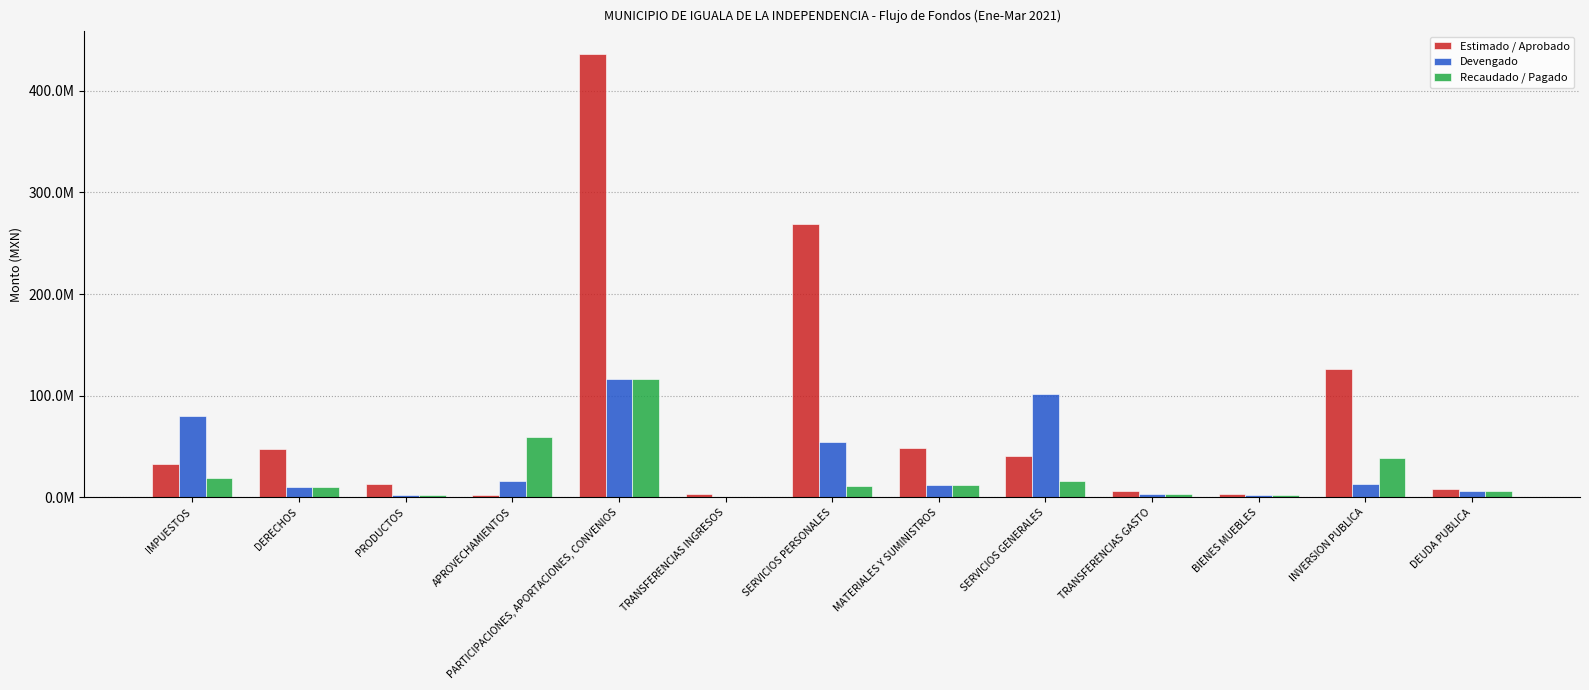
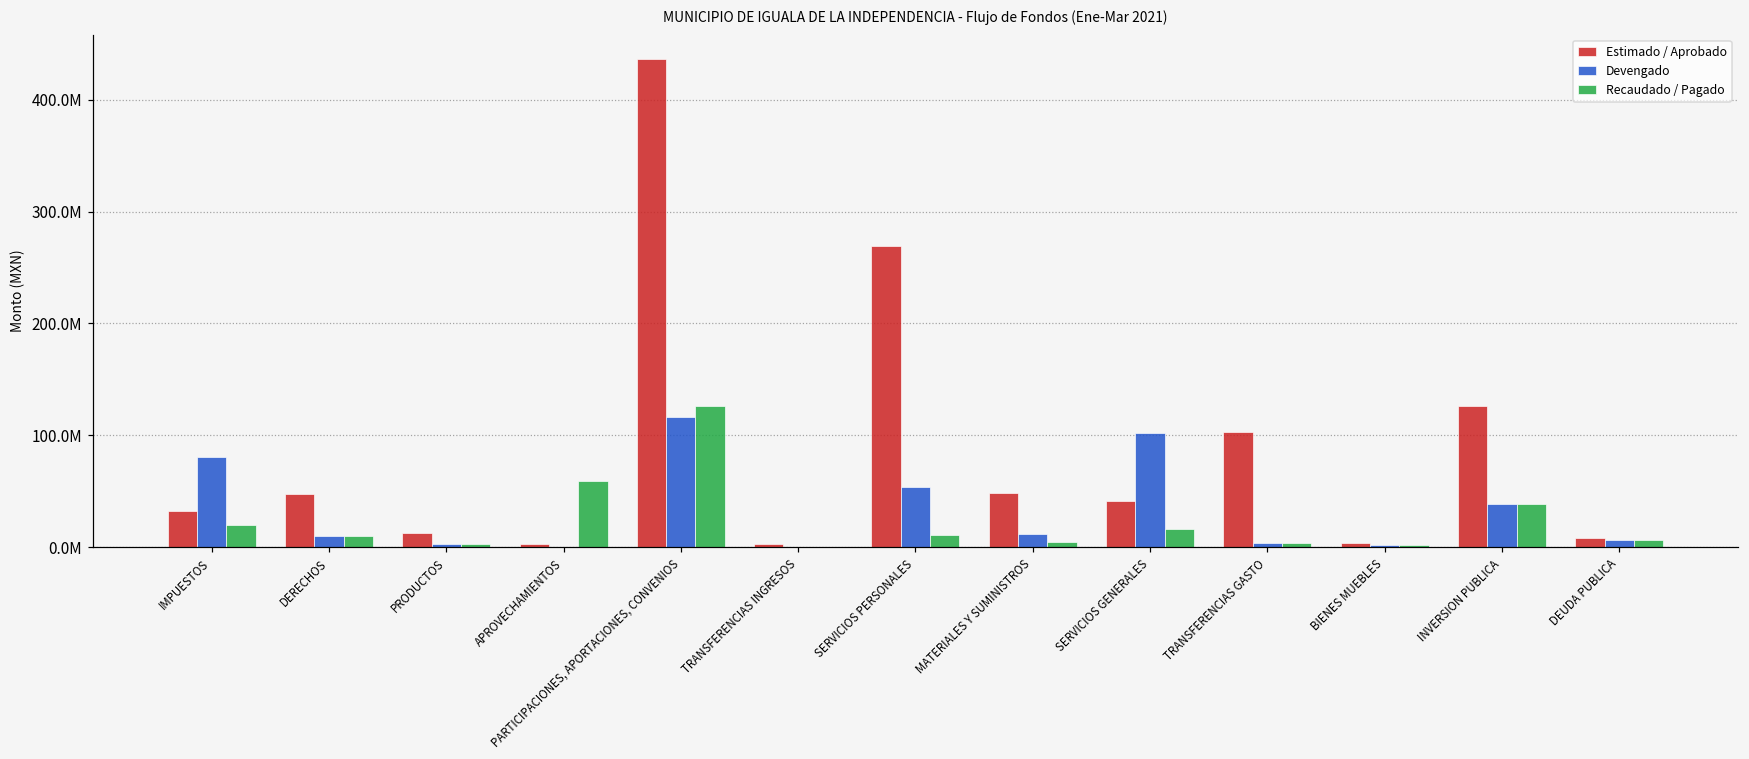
  {
    "Estimado / Aprobado": {
      "IMPUESTOS": 33000000,
      "DERECHOS": 47000000,
      "PRODUCTOS": 13000000,
      "APROVECHAMIENTOS": 3000000,
      "PARTICIPACIONES, APORTACIONES, CONVENIOS": 437000000,
      "TRANSFERENCIAS INGRESOS": 3000000,
      "SERVICIOS PERSONALES": 269000000,
      "MATERIALES Y SUMINISTROS": 48000000,
      "SERVICIOS GENERALES": 41000000,
-     "TRANSFERENCIAS GASTO": 6000000,
+     "TRANSFERENCIAS GASTO": 103000000,
      "BIENES MUEBLES": 4000000,
      "INVERSION PUBLICA": 126000000,
      "DEUDA PUBLICA": 8000000
    },
    "Devengado": {
      "IMPUESTOS": 80000000,
      "DERECHOS": 10000000,
      "PRODUCTOS": 3000000,
-     "APROVECHAMIENTOS": 16000000,
+     "APROVECHAMIENTOS": 0,
      "PARTICIPACIONES, APORTACIONES, CONVENIOS": 116000000,
      "TRANSFERENCIAS INGRESOS": 0,
      "SERVICIOS PERSONALES": 54000000,
      "MATERIALES Y SUMINISTROS": 12000000,
      "SERVICIOS GENERALES": 102000000,
      "TRANSFERENCIAS GASTO": 3000000,
-     "INVERSION PUBLICA": 13000000,
+     "INVERSION PUBLICA": 38000000,
      "DEUDA PUBLICA": 6000000
    },
    "Recaudado / Pagado": {
      "IMPUESTOS": 19000000,
      "DERECHOS": 10000000,
      "PRODUCTOS": 3000000,
      "APROVECHAMIENTOS": 59000000,
-     "PARTICIPACIONES, APORTACIONES, CONVENIOS": 116000000,
+     "PARTICIPACIONES, APORTACIONES, CONVENIOS": 126000000,
      "TRANSFERENCIAS INGRESOS": 0,
      "SERVICIOS PERSONALES": 11000000,
-     "MATERIALES Y SUMINISTROS": 12000000,
+     "MATERIALES Y SUMINISTROS": 4000000,
      "SERVICIOS GENERALES": 16000000,
      "TRANSFERENCIAS GASTO": 3000000,
      "INVERSION PUBLICA": 38000000,
      "DEUDA PUBLICA": 6000000
    }
  }
